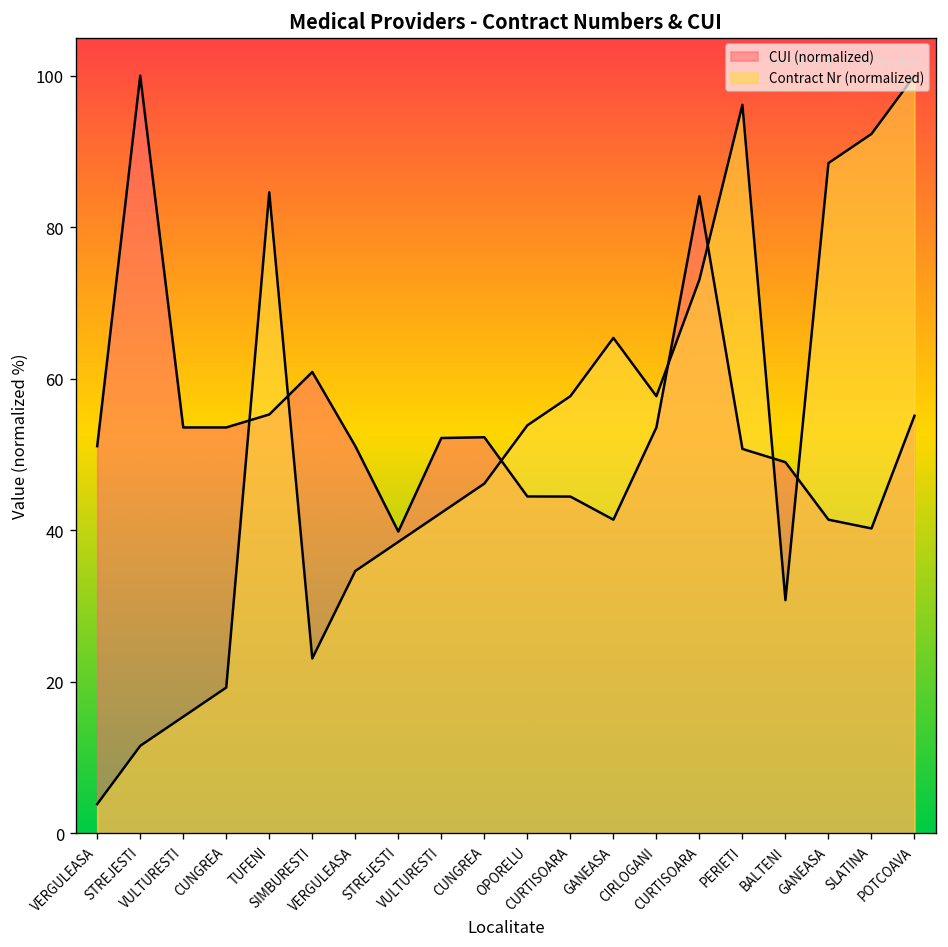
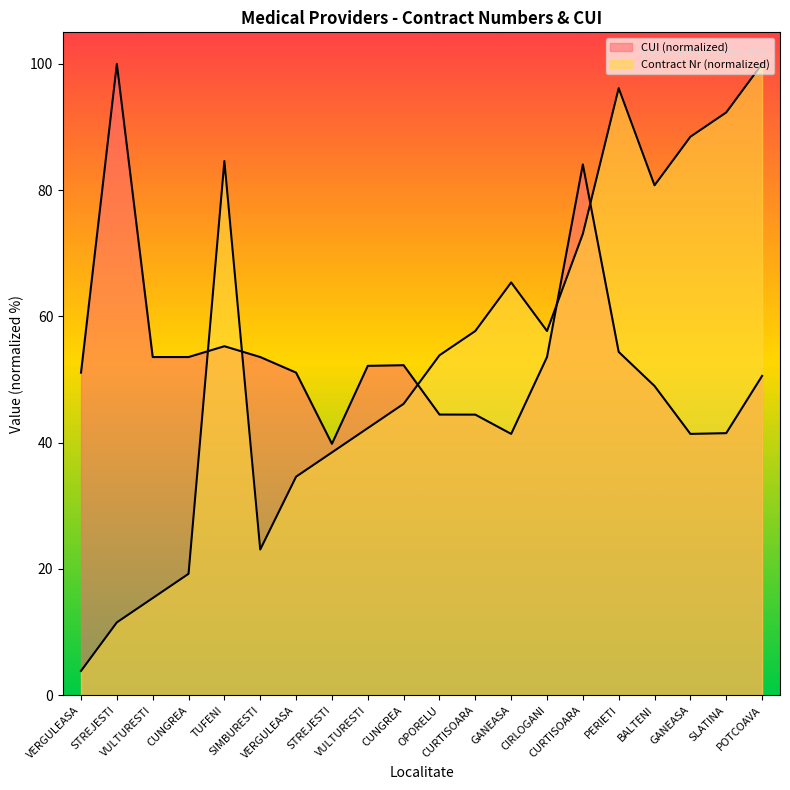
  {
    "CUI (normalized)": {
      "TUFENI": 55,
-     "SIMBURESTI": 61,
+     "SIMBURESTI": 54,
      "OPORELU": 44,
      "CIRLOGANI": 54,
-     "PERIETI": 51,
+     "PERIETI": 54,
      "BALTENI": 49,
-     "SLATINA": 40,
-     "POTCOAVA": 55
+     "SLATINA": 42,
+     "POTCOAVA": 51
    },
    "Contract Nr (normalized)": {
      "TUFENI": 85,
      "SIMBURESTI": 23,
      "OPORELU": 54,
      "CIRLOGANI": 58,
      "PERIETI": 96,
-     "BALTENI": 31,
+     "BALTENI": 81,
      "SLATINA": 92
    }
  }
